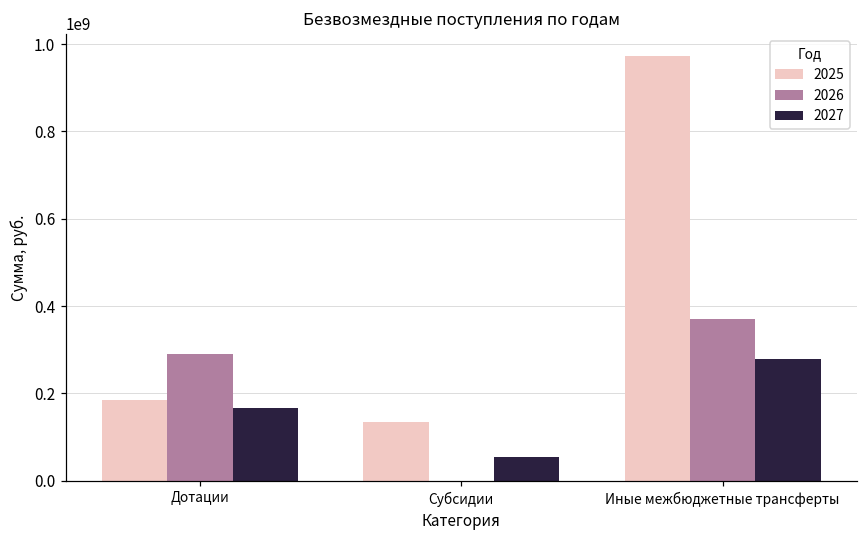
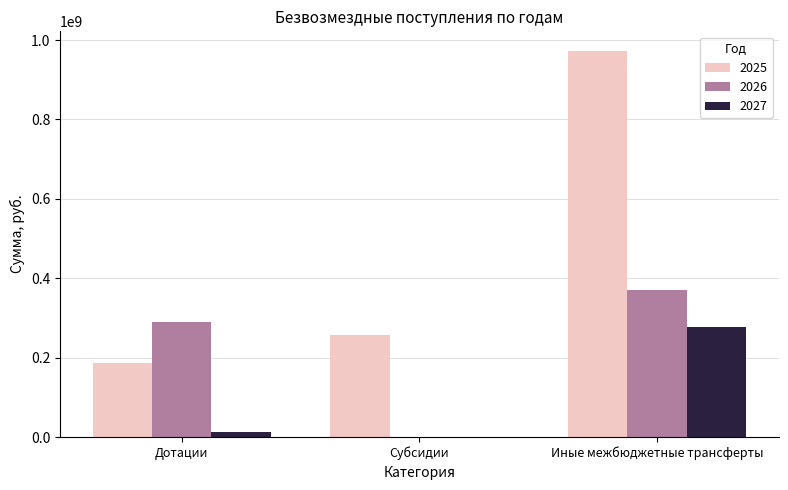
  {
    "2025": {
      "Дотации": 190000000,
-     "Субсидии": 140000000,
+     "Субсидии": 260000000,
      "Иные межбюджетные трансферты": 970000000
    },
    "2026": {
      "Дотации": 290000000,
      "Субсидии": 0,
      "Иные межбюджетные трансферты": 370000000
    },
    "2027": {
-     "Дотации": 170000000,
-     "Субсидии": 50000000,
+     "Дотации": 10000000,
+     "Субсидии": 0,
      "Иные межбюджетные трансферты": 280000000
    }
  }
